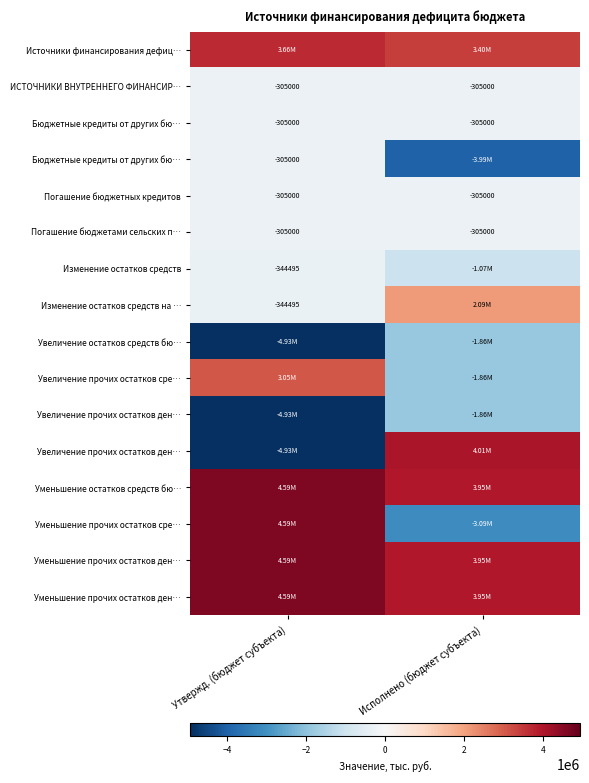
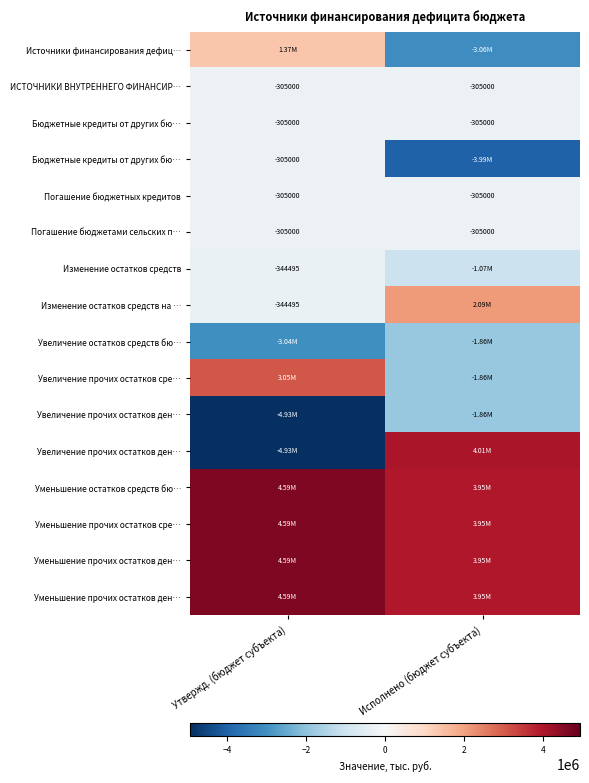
  {
    "Источники финансирования дефиц…": {
-     "Утвержд. (бюджет субъекта)": "3.66M",
-     "Исполнено (бюджет субъекта)": "3.40M"
+     "Утвержд. (бюджет субъекта)": "1.37M",
+     "Исполнено (бюджет субъекта)": "-3.06M"
    },
    "ИСТОЧНИКИ ВНУТРЕННЕГО ФИНАНСИР…": {
      "Утвержд. (бюджет субъекта)": "-305000",
      "Исполнено (бюджет субъекта)": "-305000"
    },
    "Погашение бюджетных кредитов": {
      "Утвержд. (бюджет субъекта)": "-305000",
      "Исполнено (бюджет субъекта)": "-305000"
    },
    "Погашение бюджетами сельских п…": {
      "Утвержд. (бюджет субъекта)": "-305000",
      "Исполнено (бюджет субъекта)": "-305000"
    },
    "Изменение остатков средств": {
      "Утвержд. (бюджет субъекта)": "-344495",
      "Исполнено (бюджет субъекта)": "-1.07M"
    },
    "Изменение остатков средств на …": {
      "Утвержд. (бюджет субъекта)": "-344495",
      "Исполнено (бюджет субъекта)": "2.09M"
    },
    "Увеличение остатков средств бю…": {
-     "Утвержд. (бюджет субъекта)": "-4.93M",
+     "Утвержд. (бюджет субъекта)": "-3.04M",
      "Исполнено (бюджет субъекта)": "-1.86M"
    },
    "Увеличение прочих остатков сре…": {
      "Утвержд. (бюджет субъекта)": "3.05M",
      "Исполнено (бюджет субъекта)": "-1.86M"
    },
    "Уменьшение остатков средств бю…": {
      "Утвержд. (бюджет субъекта)": "4.59M",
      "Исполнено (бюджет субъекта)": "3.95M"
    },
    "Уменьшение прочих остатков сре…": {
      "Утвержд. (бюджет субъекта)": "4.59M",
-     "Исполнено (бюджет субъекта)": "-3.09M"
+     "Исполнено (бюджет субъекта)": "3.95M"
    }
  }
